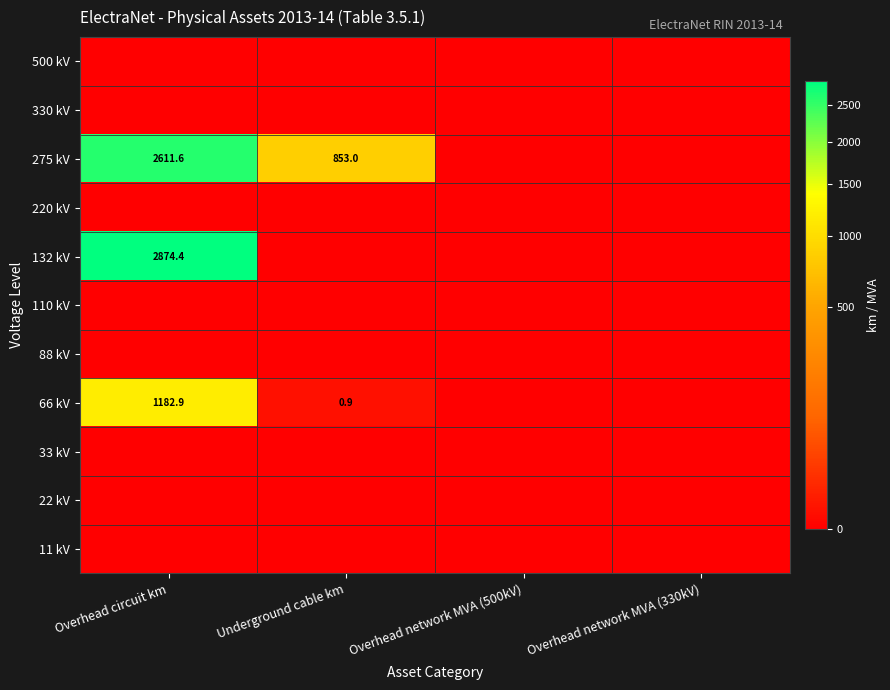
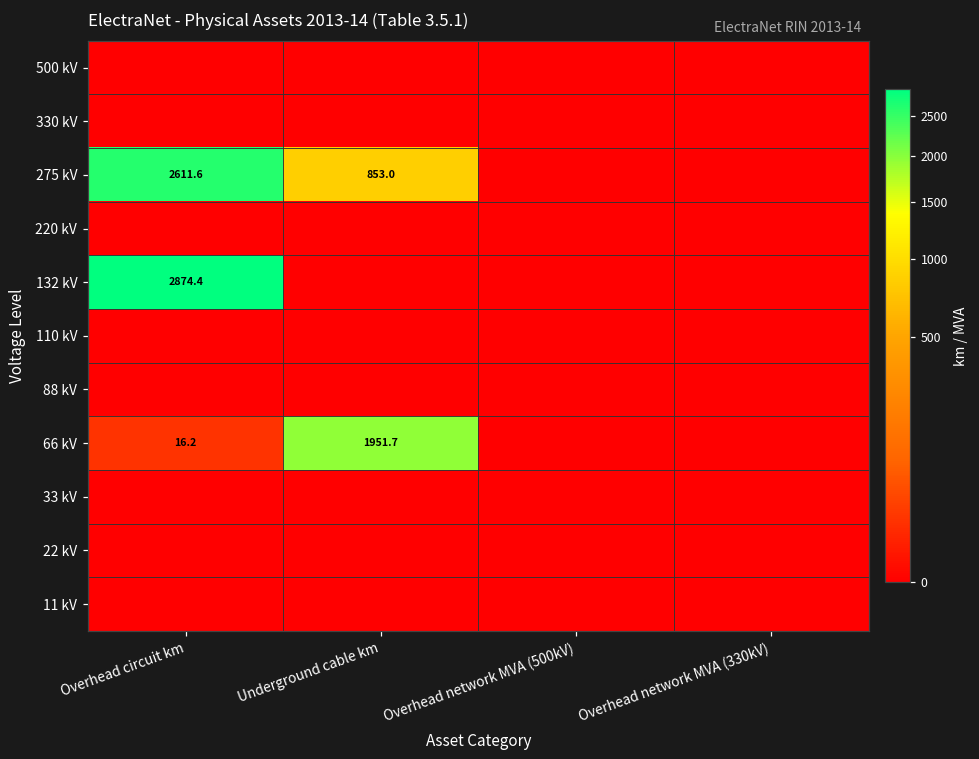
  {
    "275 kV": {
      "Overhead circuit km": 2611.6,
      "Underground cable km": 853.0
    },
    "132 kV": {
      "Overhead circuit km": 2874.4
    },
    "66 kV": {
-     "Overhead circuit km": 1182.9,
-     "Underground cable km": 0.9
+     "Overhead circuit km": 16.2,
+     "Underground cable km": 1951.7
    }
  }
